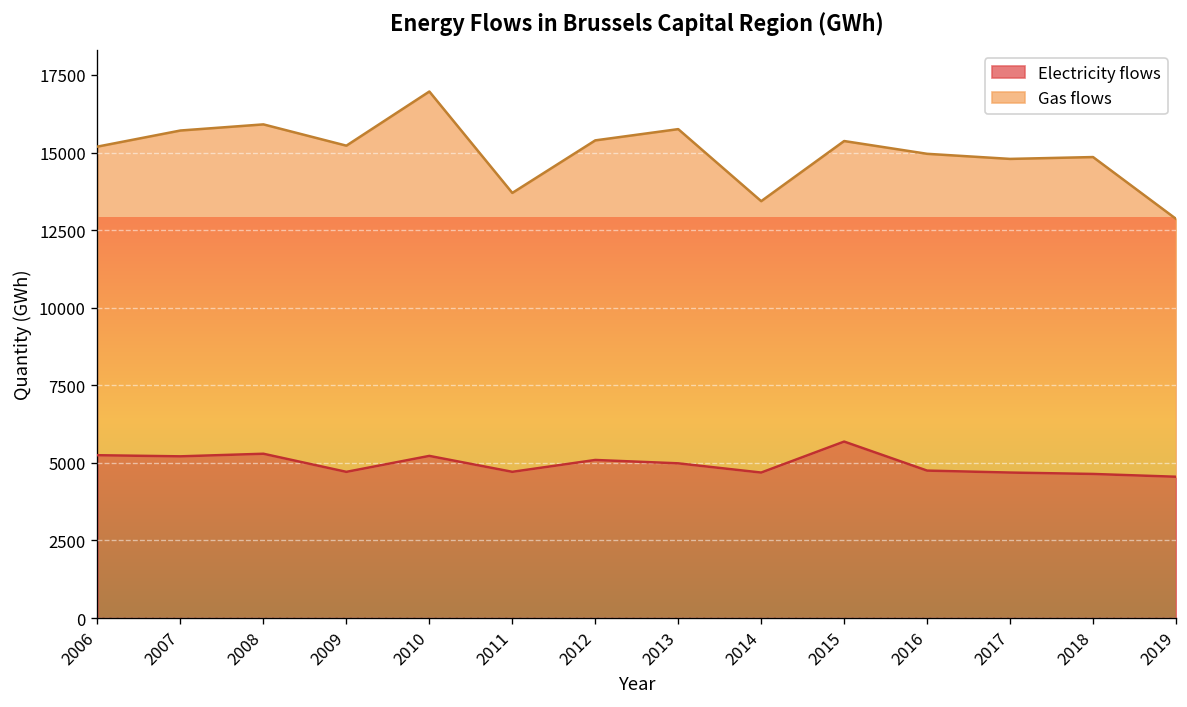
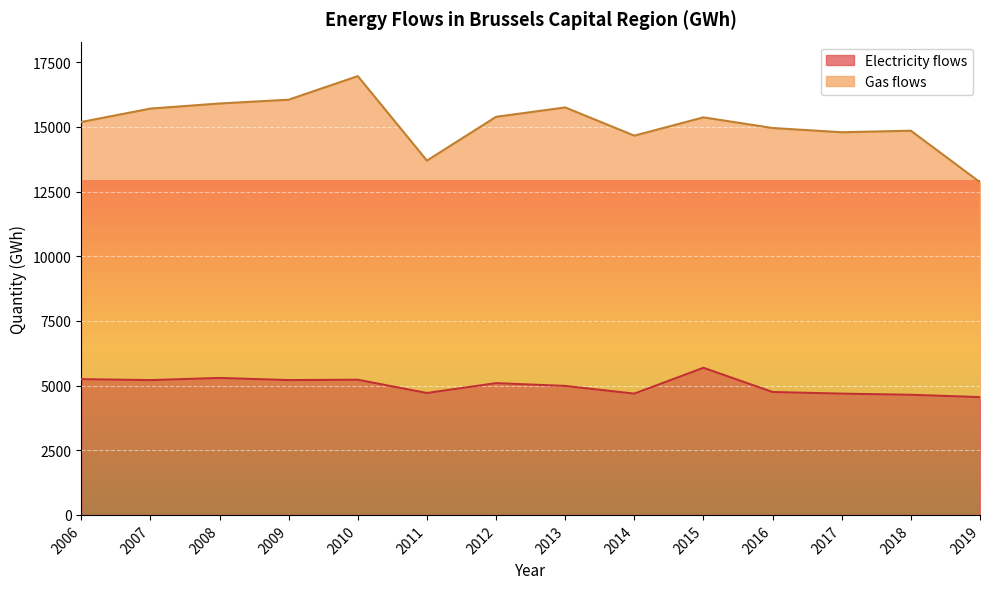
  {
    "Electricity flows": {
      "2006": 5200,
      "2007": 5200,
      "2008": 5300,
-     "2009": 4700,
+     "2009": 5200,
      "2010": 5200,
      "2011": 4700,
      "2012": 5100,
      "2013": 5000,
      "2014": 4700,
      "2015": 5700,
      "2016": 4800,
      "2017": 4700,
      "2018": 4600,
      "2019": 4600
    },
    "Gas flows": {
      "2006": 9900,
      "2007": 10500,
      "2008": 10600,
-     "2009": 10500,
+     "2009": 10800,
      "2010": 11700,
      "2011": 9000,
      "2012": 10300,
      "2013": 10800,
-     "2014": 8700,
+     "2014": 10000,
      "2015": 9700,
      "2016": 10200,
      "2017": 10100,
      "2018": 10200,
      "2019": 8300
    }
  }
